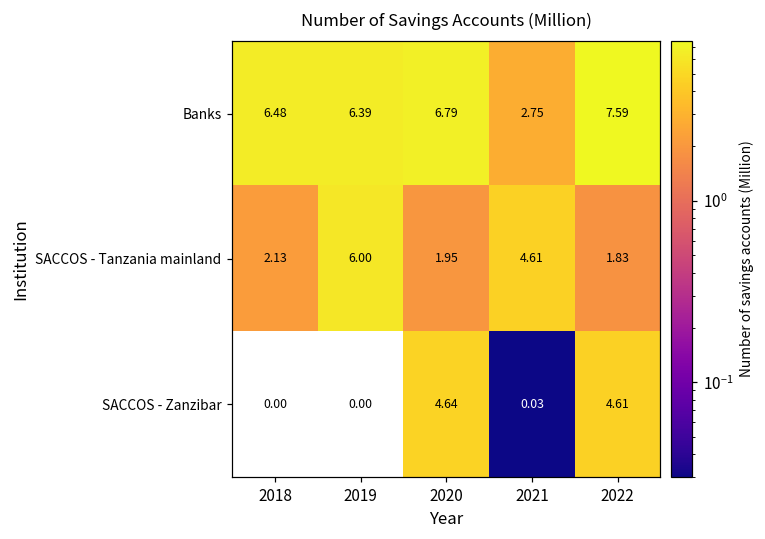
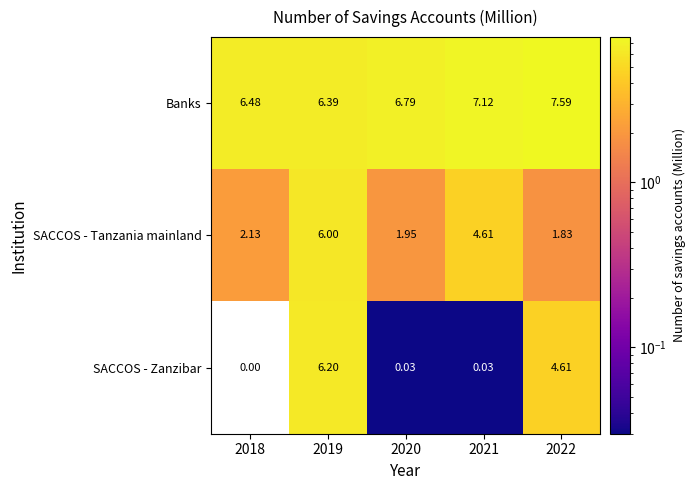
  {
    "Banks": {
      "2018": 6.48,
      "2019": 6.39,
      "2020": 6.79,
-     "2021": 2.75,
+     "2021": 7.12,
      "2022": 7.59
    },
    "SACCOS - Tanzania mainland": {
      "2018": 2.13,
      "2019": 6.00,
      "2020": 1.95,
      "2021": 4.61,
      "2022": 1.83
    },
    "SACCOS - Zanzibar": {
      "2018": 0.00,
-     "2019": 0.00,
-     "2020": 4.64,
+     "2019": 6.20,
+     "2020": 0.03,
      "2021": 0.03,
      "2022": 4.61
    }
  }
